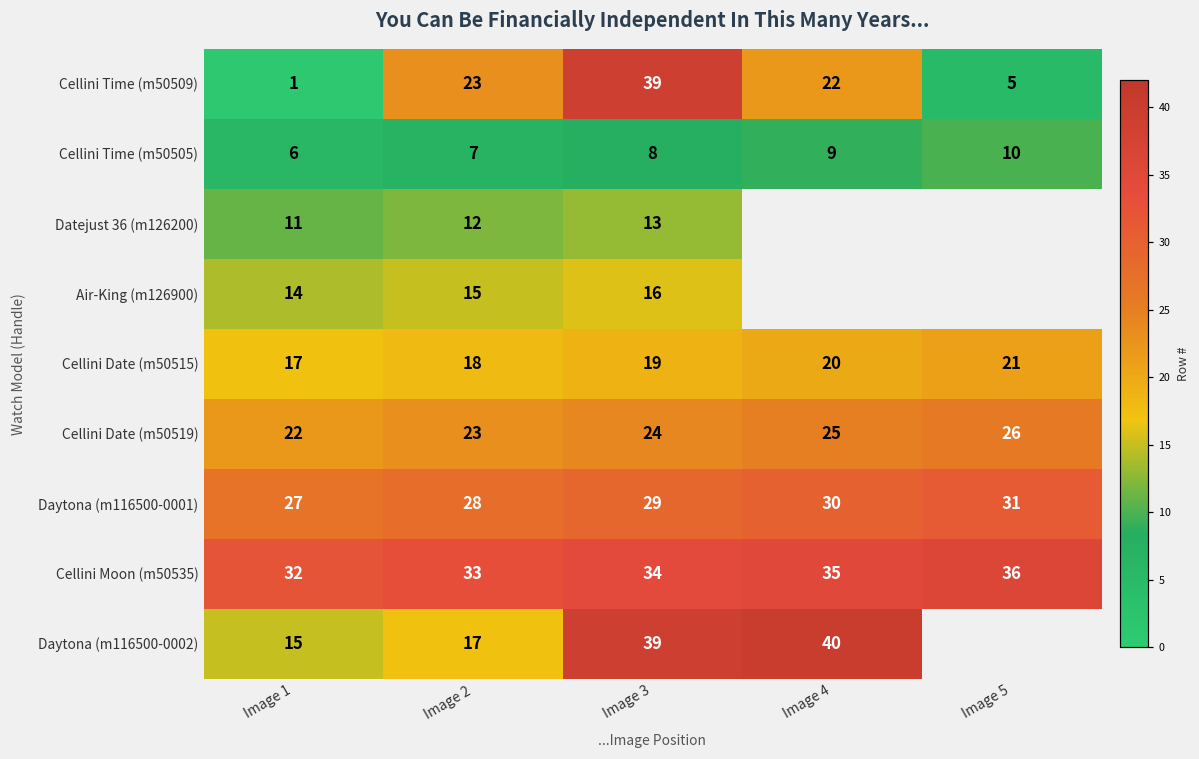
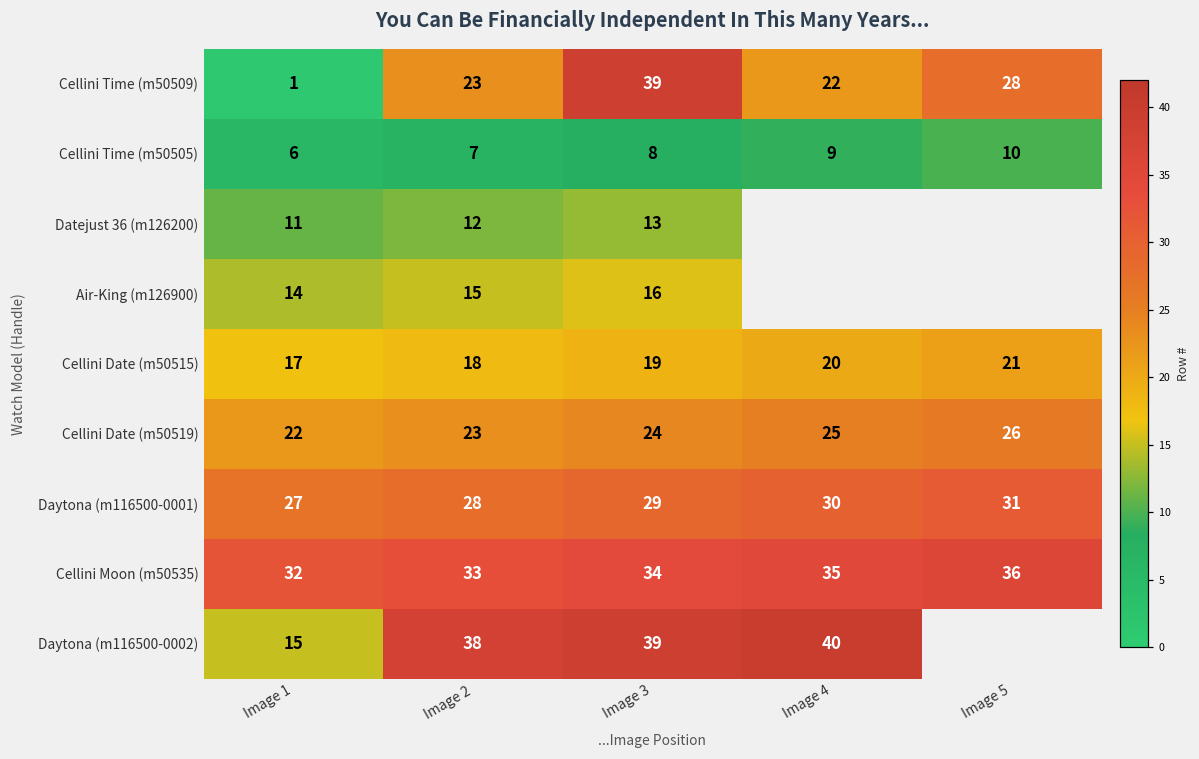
  {
    "Cellini Time (m50509)": {
      "Image 1": 1,
      "Image 2": 23,
      "Image 3": 39,
      "Image 4": 22,
-     "Image 5": 5
+     "Image 5": 28
    },
    "Cellini Time (m50505)": {
      "Image 1": 6,
      "Image 2": 7,
      "Image 3": 8,
      "Image 4": 9,
      "Image 5": 10
    },
    "Datejust 36 (m126200)": {
      "Image 1": 11,
      "Image 2": 12,
      "Image 3": 13
    },
    "Air-King (m126900)": {
      "Image 1": 14,
      "Image 2": 15,
      "Image 3": 16
    },
    "Cellini Date (m50515)": {
      "Image 1": 17,
      "Image 2": 18,
      "Image 3": 19,
      "Image 4": 20,
      "Image 5": 21
    },
    "Cellini Date (m50519)": {
      "Image 1": 22,
      "Image 2": 23,
      "Image 3": 24,
      "Image 4": 25,
      "Image 5": 26
    },
    "Daytona (m116500-0001)": {
      "Image 1": 27,
      "Image 2": 28,
      "Image 3": 29,
      "Image 4": 30,
      "Image 5": 31
    },
    "Cellini Moon (m50535)": {
      "Image 1": 32,
      "Image 2": 33,
      "Image 3": 34,
      "Image 4": 35,
      "Image 5": 36
    },
    "Daytona (m116500-0002)": {
      "Image 1": 15,
-     "Image 2": 17,
+     "Image 2": 38,
      "Image 3": 39,
      "Image 4": 40
    }
  }
